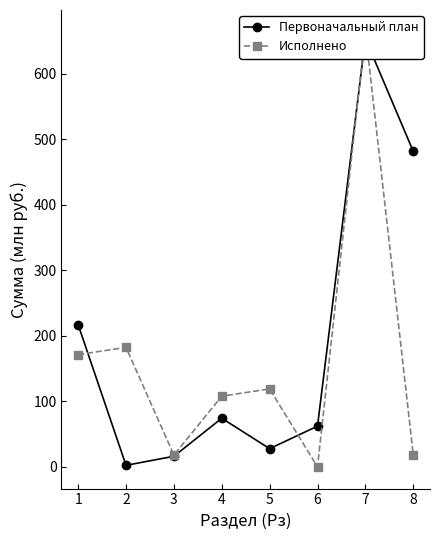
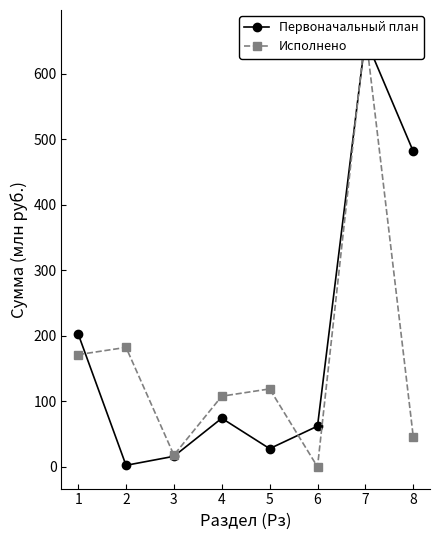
  {
    "Первоначальный план": {
-     "1": 220,
+     "1": 200,
      "2": 0,
      "4": 70,
      "5": 30,
      "6": 60,
      "8": 480
    },
    "Исполнено": {
      "1": 170,
      "2": 180,
      "4": 110,
      "5": 120,
      "6": 0,
-     "8": 20
+     "8": 50
    }
  }
